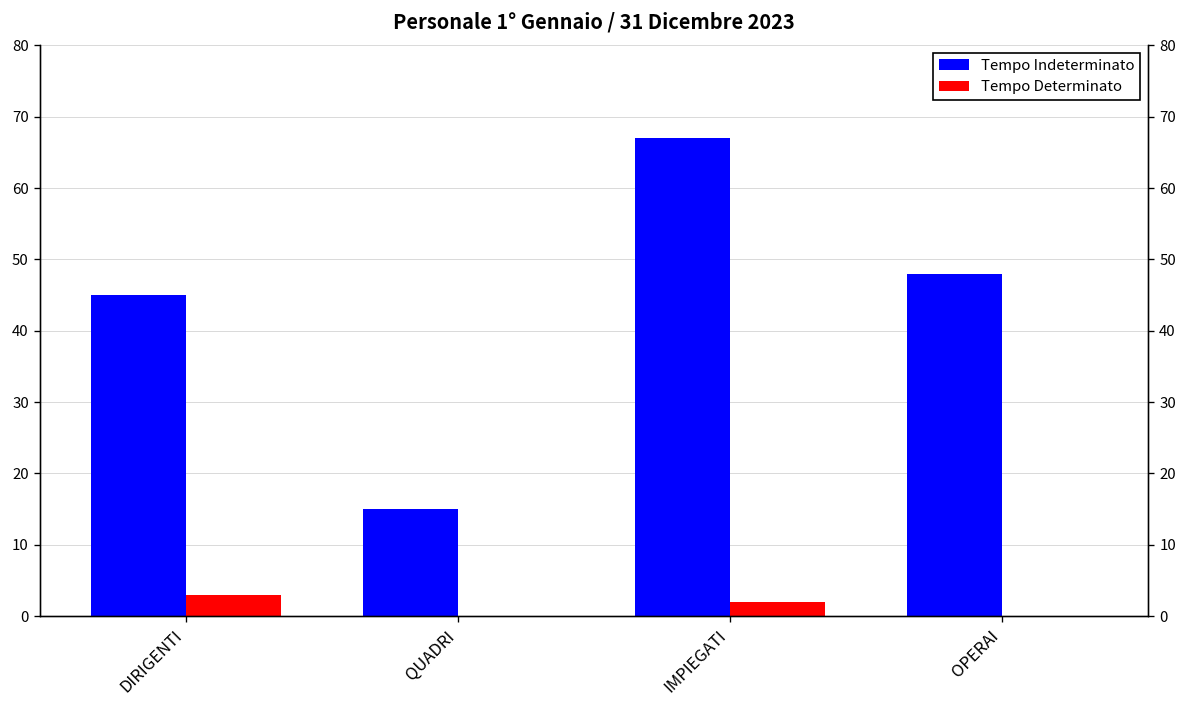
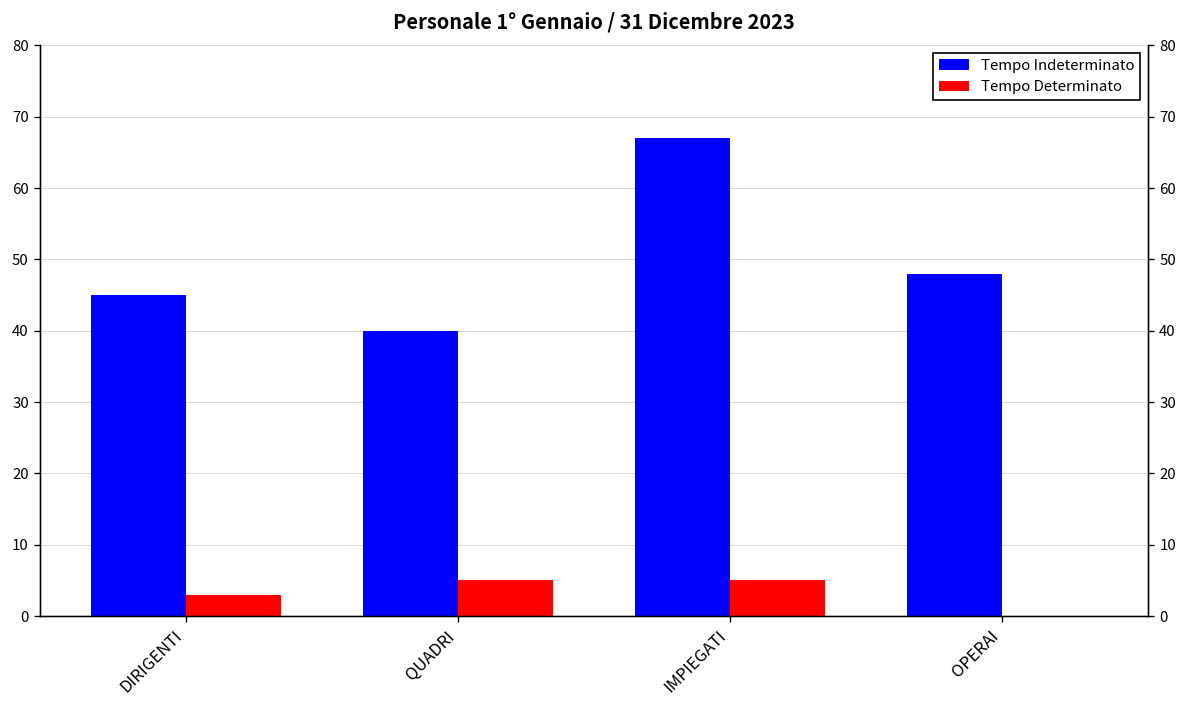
  {
    "Tempo Indeterminato": {
      "DIRIGENTI": 45,
-     "QUADRI": 15,
+     "QUADRI": 40,
      "IMPIEGATI": 67,
      "OPERAI": 48
    },
    "Tempo Determinato": {
      "DIRIGENTI": 3,
-     "QUADRI": 0,
-     "IMPIEGATI": 2,
+     "QUADRI": 5,
+     "IMPIEGATI": 5,
      "OPERAI": 0
    }
  }
